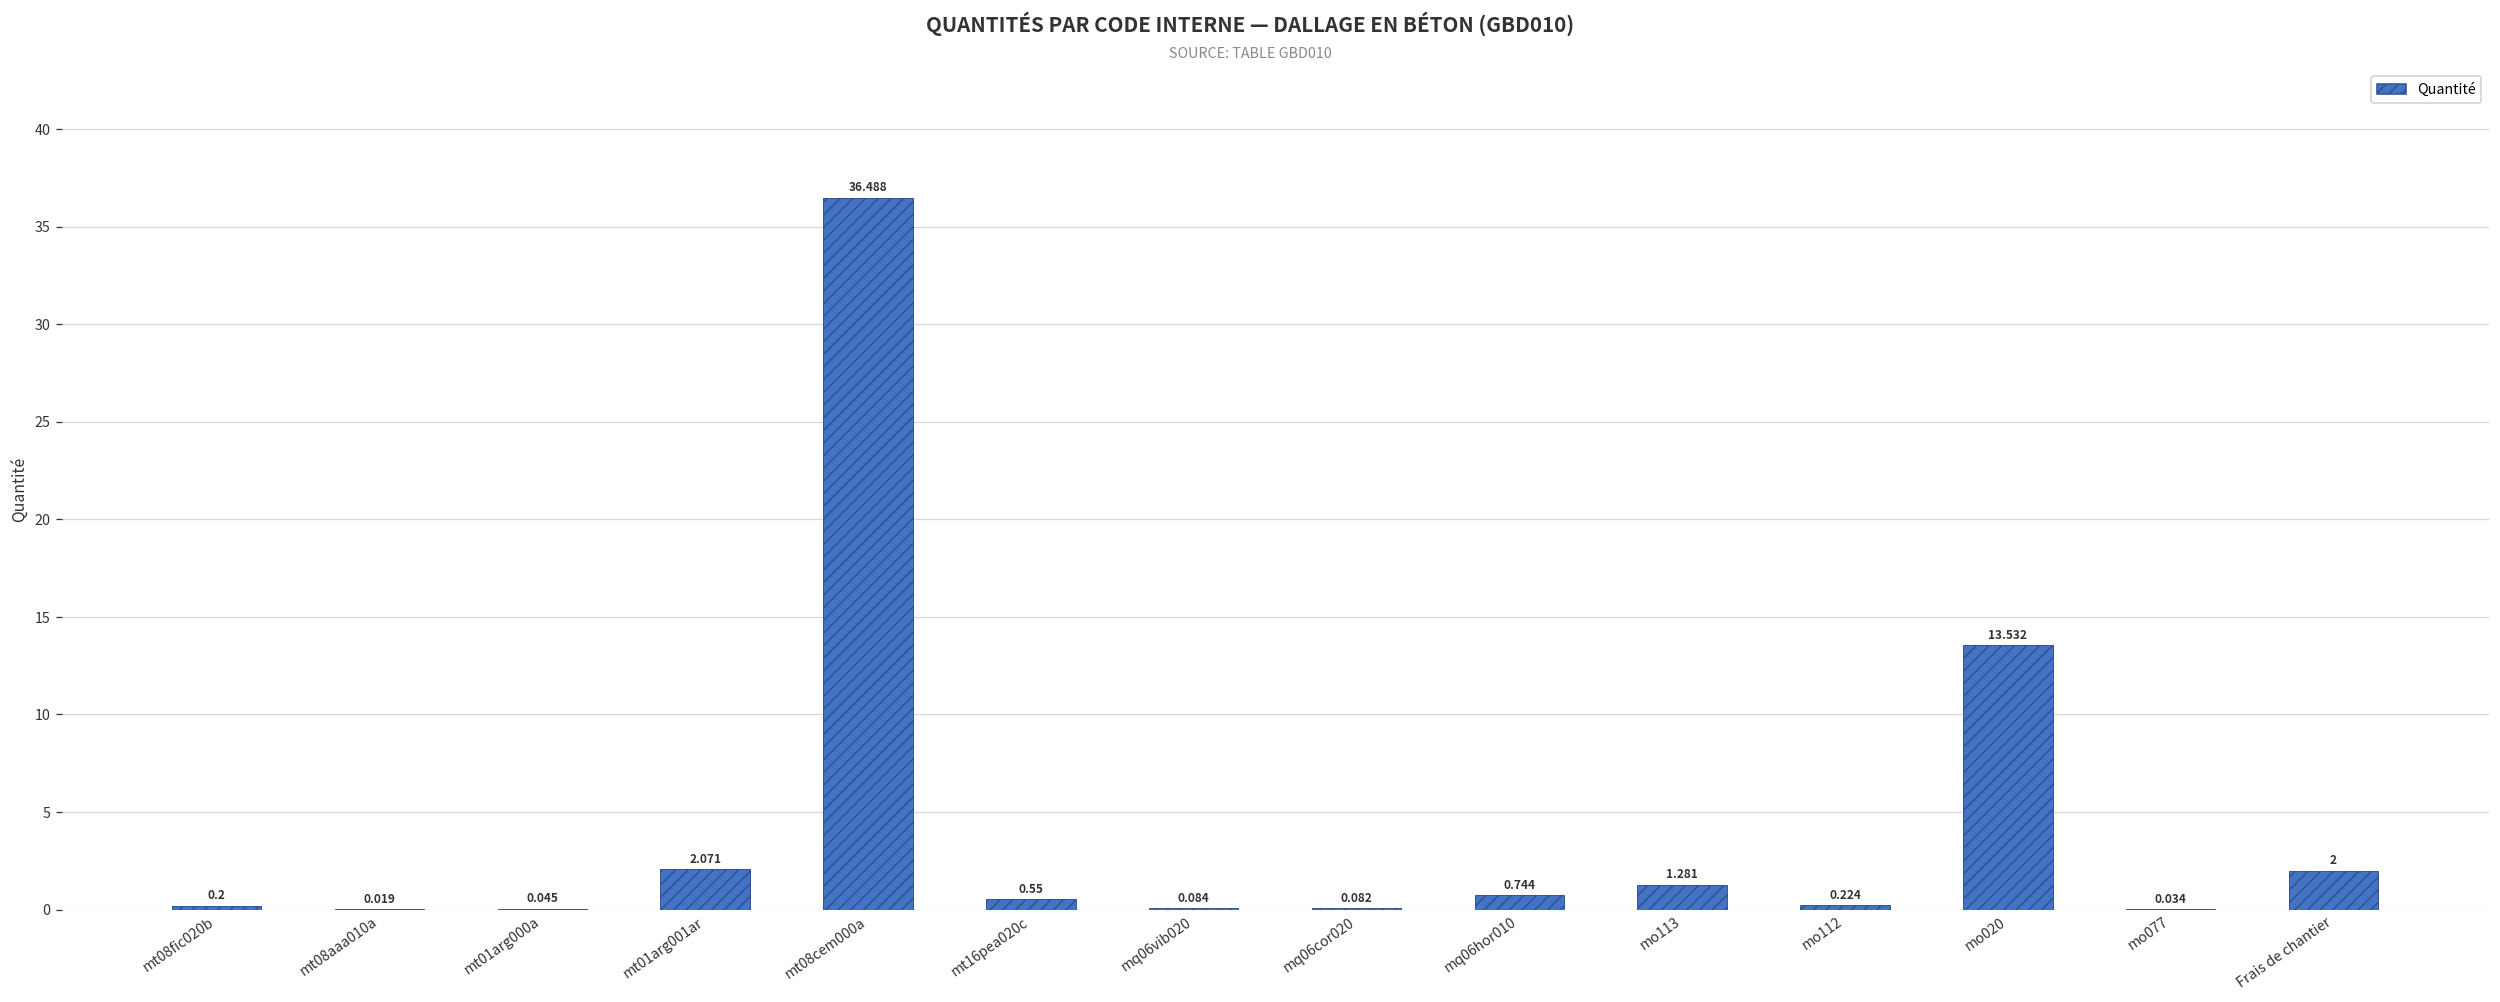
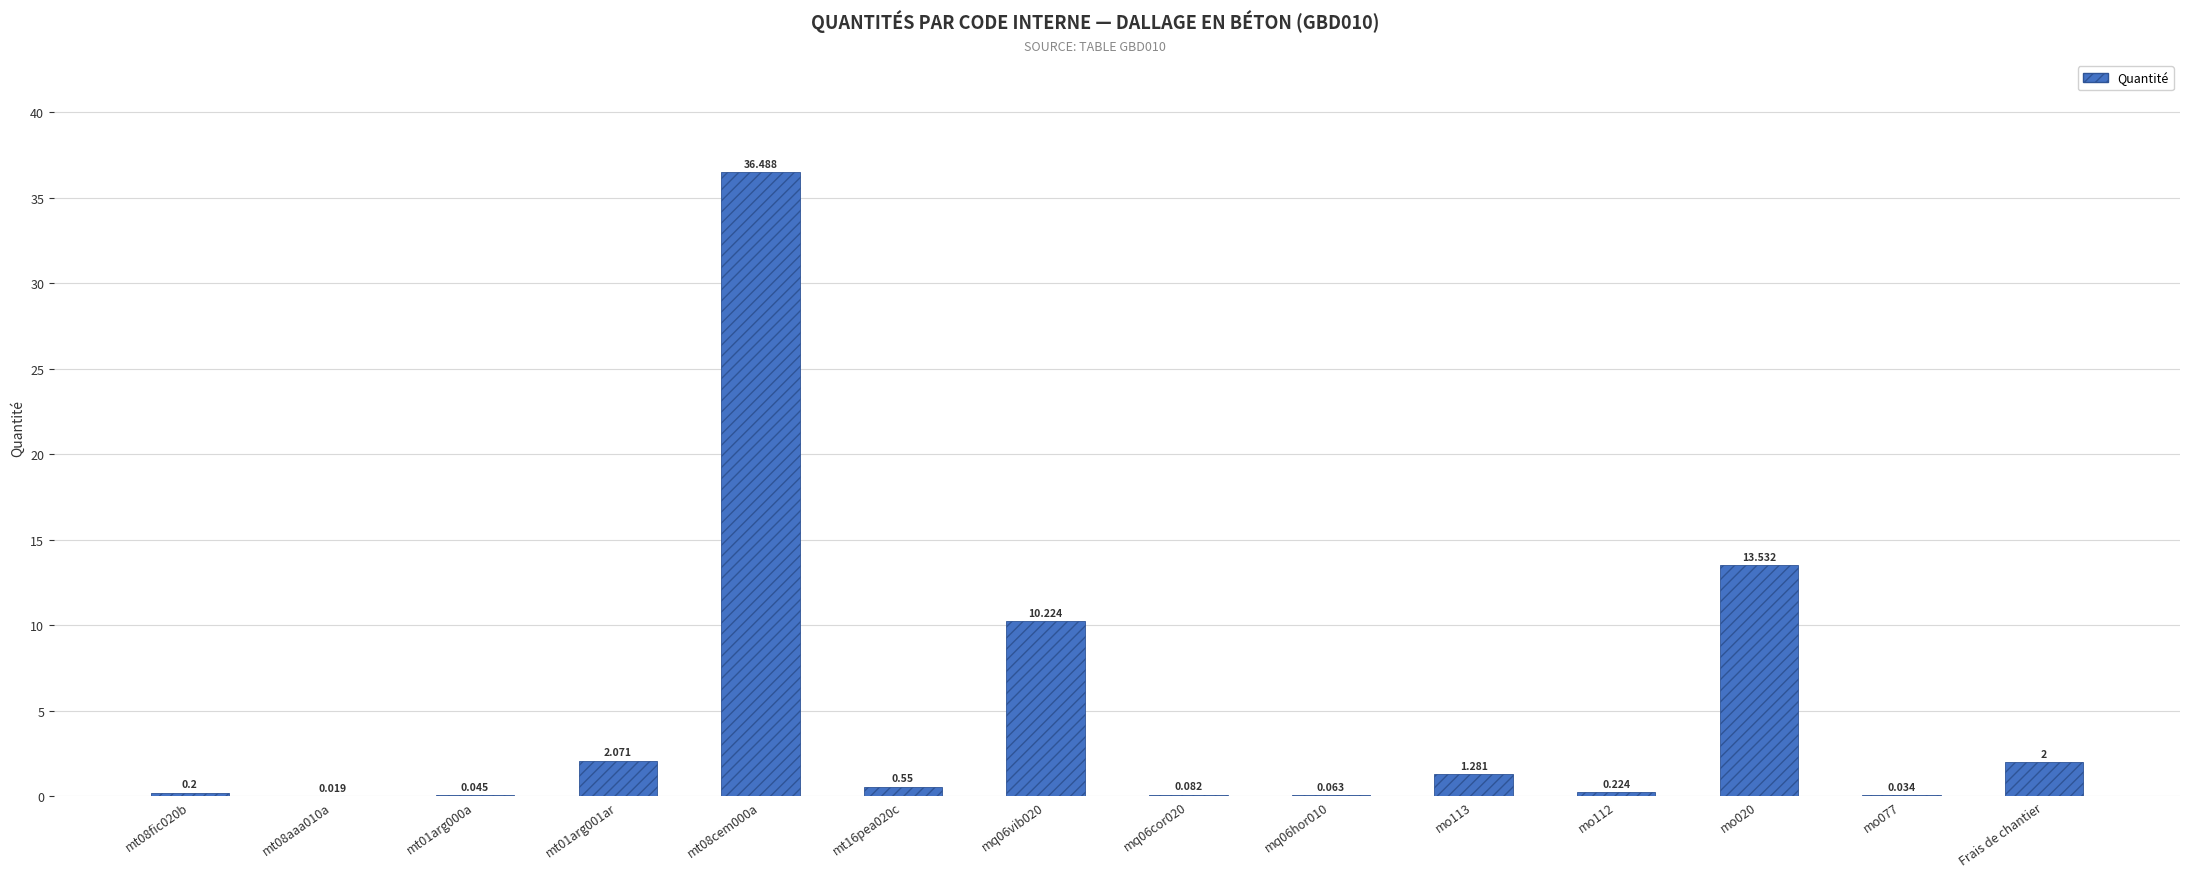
  {
    "mt08fic020b": 0.2,
    "mt08aaa010a": 0.019,
    "mt01arg000a": 0.045,
    "mt01arg001ar": 2.071,
    "mt08cem000a": 36.488,
    "mt16pea020c": 0.55,
-   "mq06vib020": 0.084,
+   "mq06vib020": 10.224,
    "mq06cor020": 0.082,
-   "mq06hor010": 0.744,
+   "mq06hor010": 0.063,
    "mo113": 1.281,
    "mo112": 0.224,
    "mo020": 13.532,
    "mo077": 0.034,
    "Frais de chantier": 2
  }
